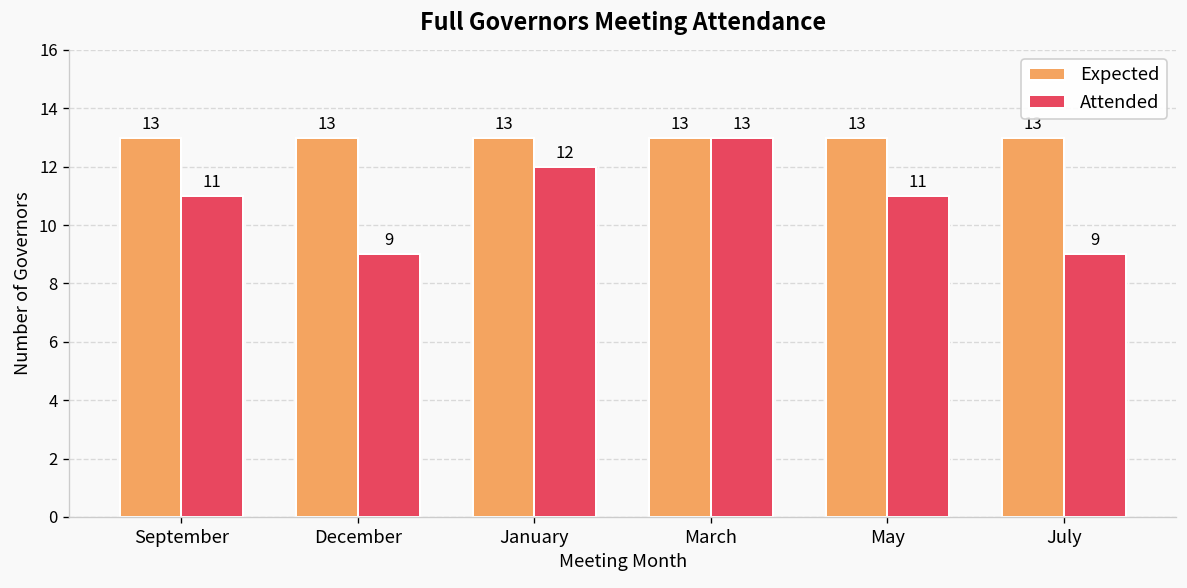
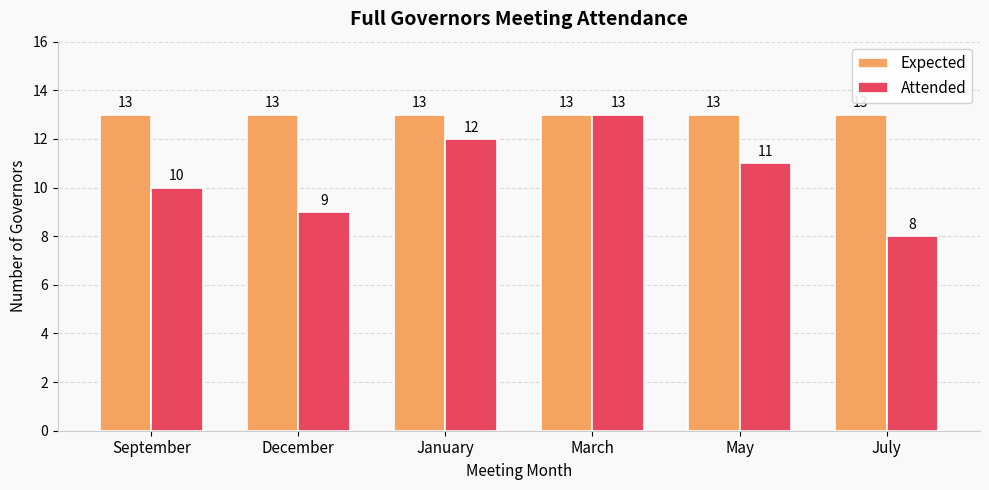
  {
    "Expected": {
      "September": 13,
      "December": 13,
      "January": 13,
      "March": 13,
      "May": 13
    },
    "Attended": {
-     "September": 11,
+     "September": 10,
      "December": 9,
      "January": 12,
      "March": 13,
      "May": 11,
-     "July": 9
+     "July": 8
    }
  }
